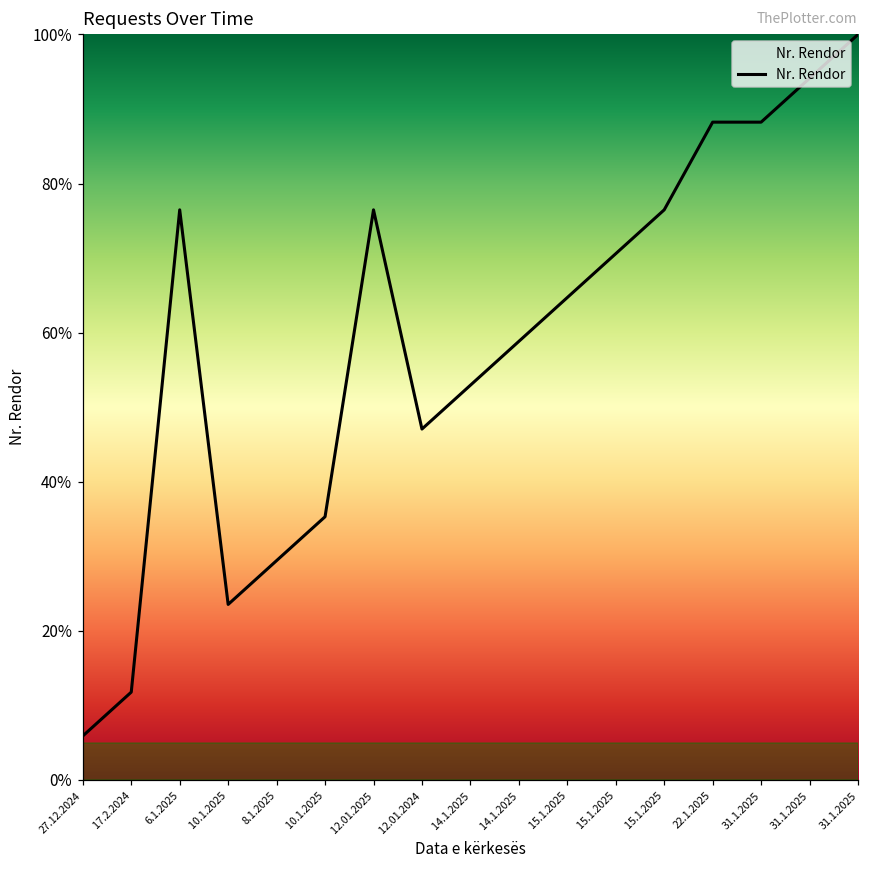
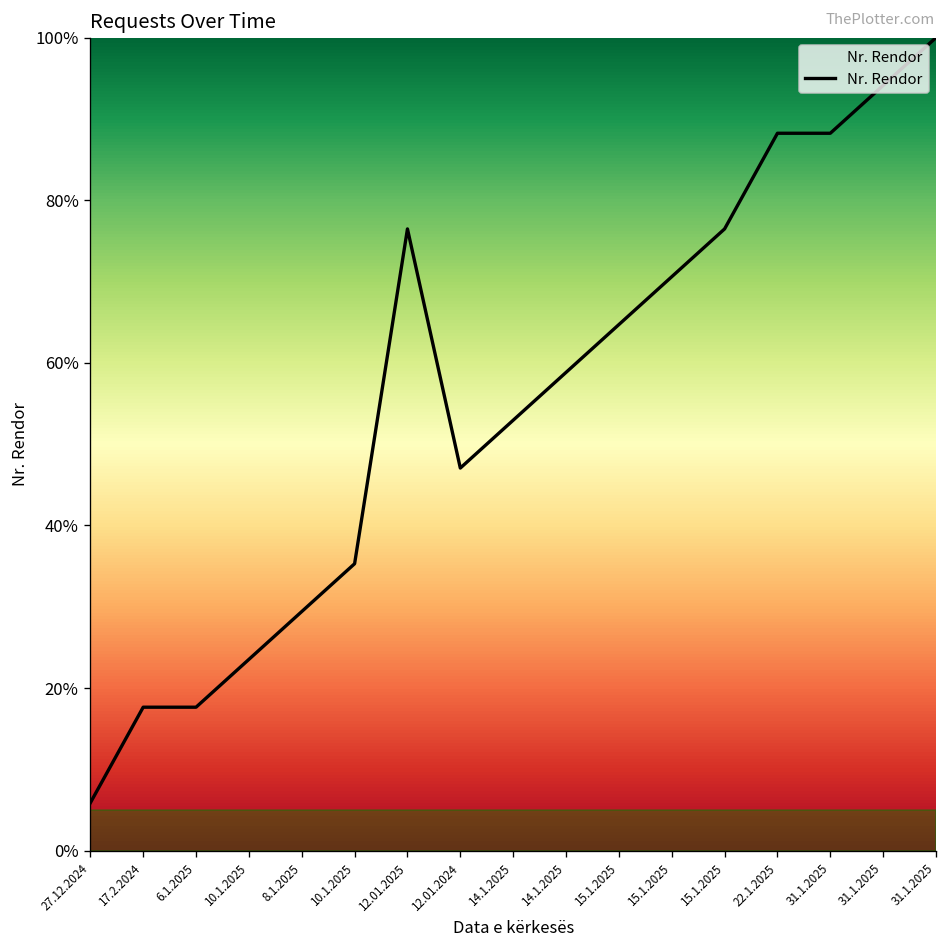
  {
    "27.12.2024": "6%",
-   "17.2.2024": "12%",
-   "6.1.2025": "76%",
+   "17.2.2024": "18%",
+   "6.1.2025": "18%",
    "8.1.2025": "29%",
    "12.01.2025": "76%",
    "12.01.2024": "47%",
    "22.1.2025": "88%"
  }
